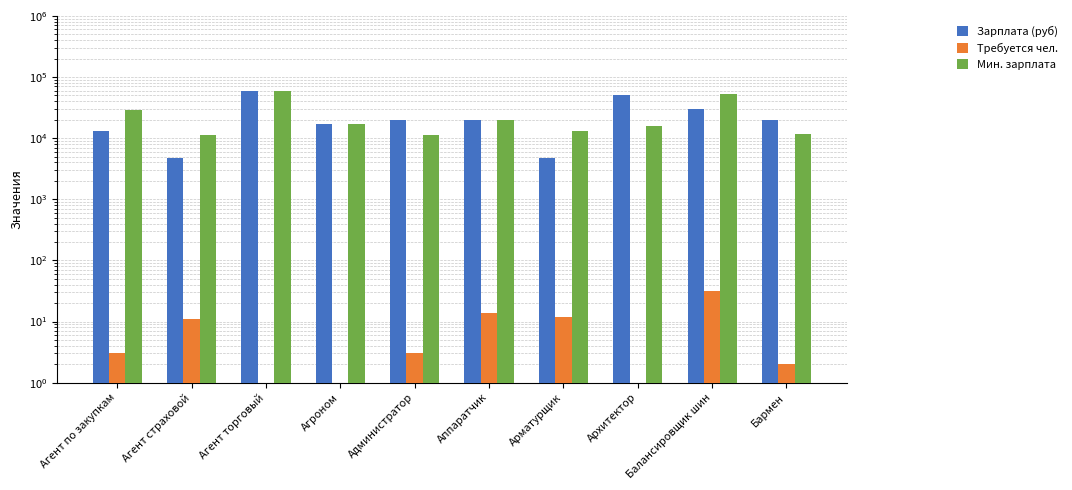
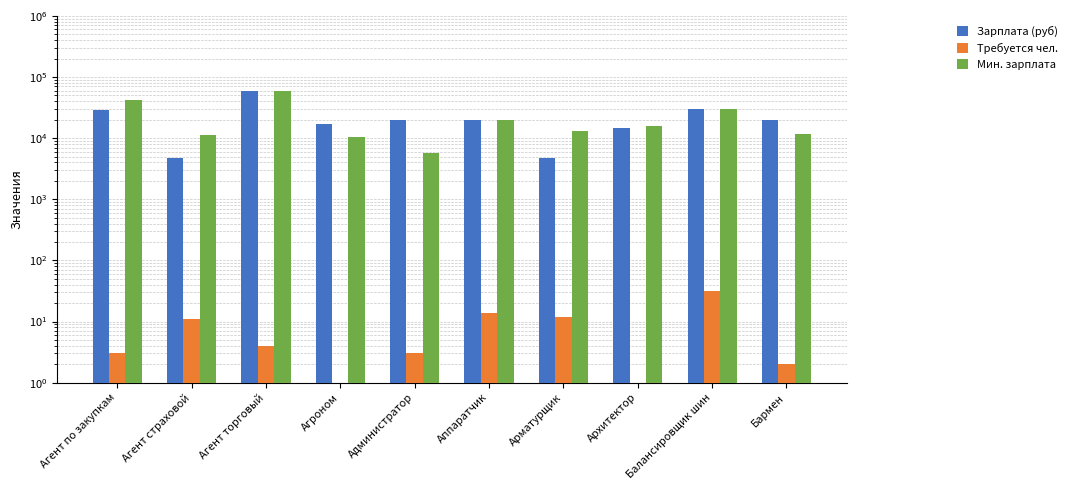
  {
    "Зарплата (руб)": {
-     "Агент по закупкам": 13000,
+     "Агент по закупкам": 30000,
      "Агент страховой": 5000,
      "Агент торговый": 60000,
      "Агроном": 17000,
      "Администратор": 20000,
      "Аппаратчик": 20000,
      "Арматурщик": 5000,
-     "Архитектор": 50000,
+     "Архитектор": 14000,
      "Балансировщик шин": 30000,
      "Бармен": 20000
    },
    "Требуется чел.": {
      "Агент по закупкам": 3,
      "Агент страховой": 11,
-     "Агент торговый": 1,
+     "Агент торговый": 4,
      "Агроном": 1,
      "Администратор": 3,
      "Аппаратчик": 14,
      "Арматурщик": 12,
      "Архитектор": 1,
      "Балансировщик шин": 30,
      "Бармен": 2
    },
    "Мин. зарплата": {
-     "Агент по закупкам": 30000,
+     "Агент по закупкам": 40000,
      "Агент страховой": 11000,
      "Агент торговый": 60000,
-     "Агроном": 17000,
-     "Администратор": 11000,
+     "Агроном": 10000,
+     "Администратор": 6000,
      "Аппаратчик": 20000,
      "Арматурщик": 13000,
      "Архитектор": 16000,
-     "Балансировщик шин": 50000,
+     "Балансировщик шин": 30000,
      "Бармен": 12000
    }
  }
